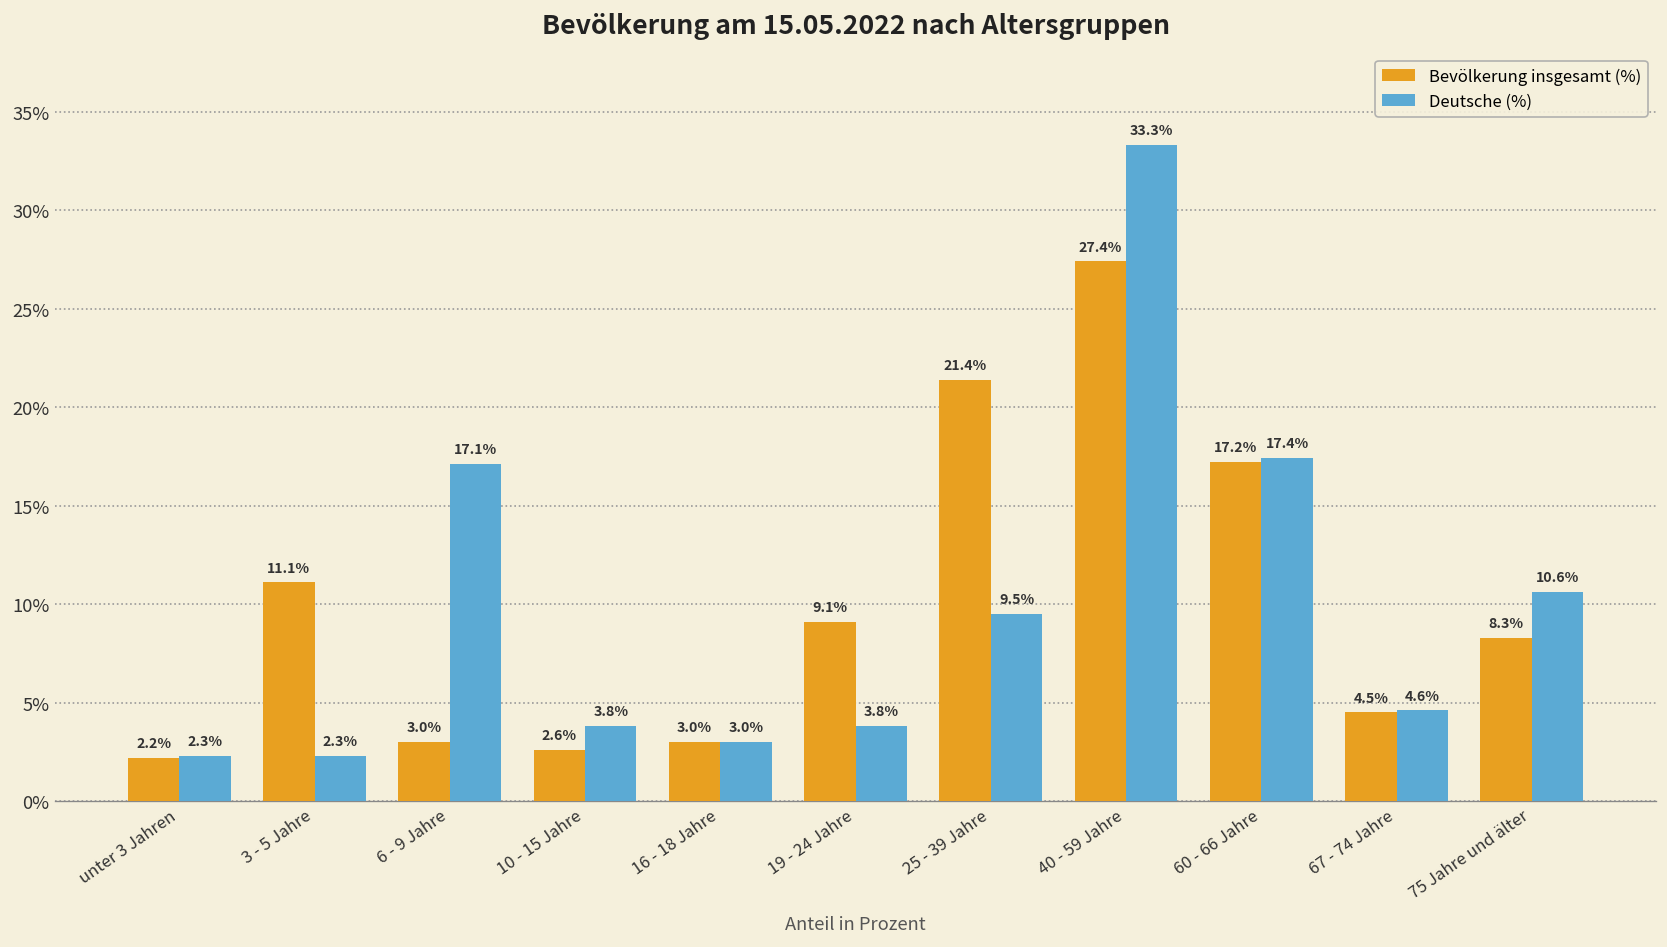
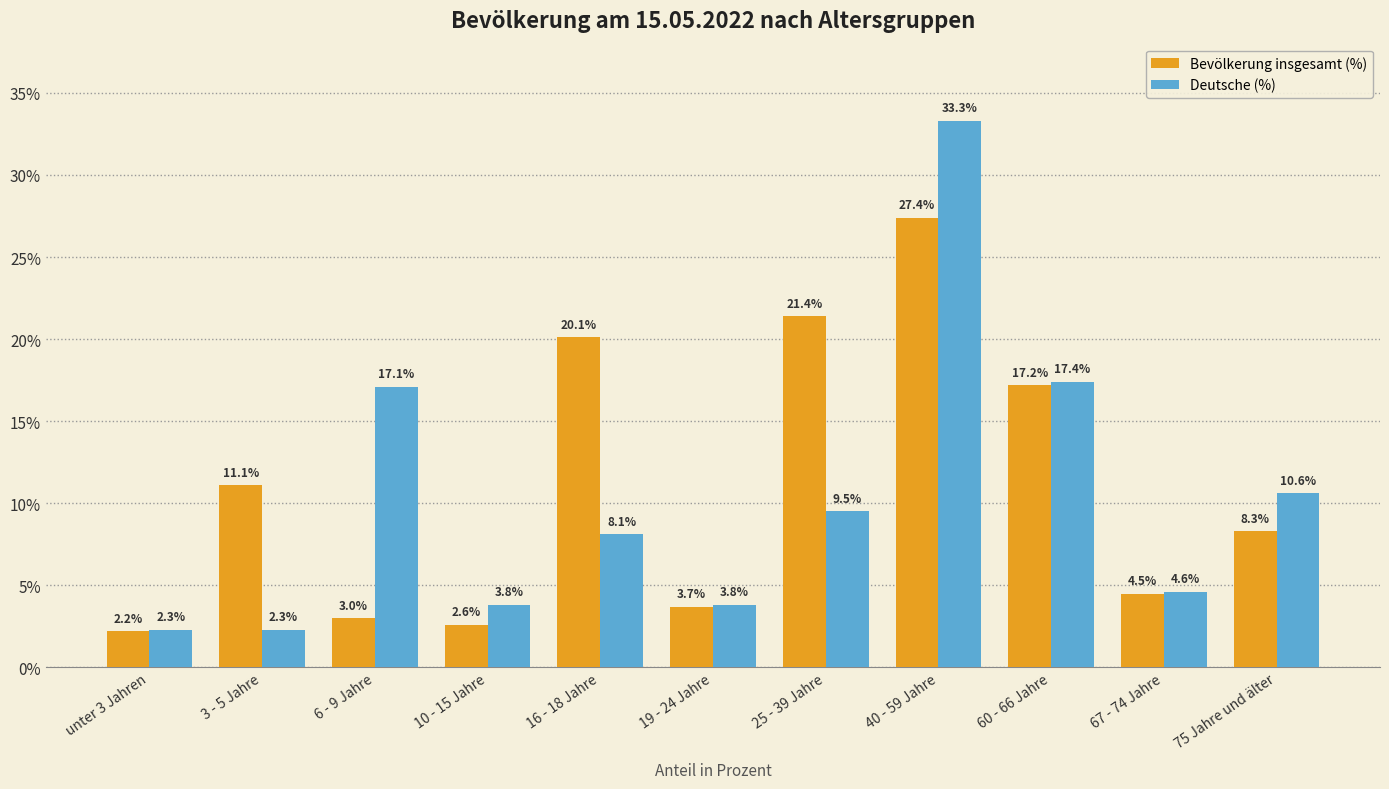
  {
    "Bevölkerung insgesamt (%)": {
      "unter 3 Jahren": "2.2%",
      "3 - 5 Jahre": "11.1%",
      "6 - 9 Jahre": "3.0%",
      "10 - 15 Jahre": "2.6%",
-     "16 - 18 Jahre": "3.0%",
-     "19 - 24 Jahre": "9.1%",
+     "16 - 18 Jahre": "20.1%",
+     "19 - 24 Jahre": "3.7%",
      "25 - 39 Jahre": "21.4%",
      "40 - 59 Jahre": "27.4%",
      "60 - 66 Jahre": "17.2%",
      "67 - 74 Jahre": "4.5%",
      "75 Jahre und älter": "8.3%"
    },
    "Deutsche (%)": {
      "unter 3 Jahren": "2.3%",
      "3 - 5 Jahre": "2.3%",
      "6 - 9 Jahre": "17.1%",
      "10 - 15 Jahre": "3.8%",
-     "16 - 18 Jahre": "3.0%",
+     "16 - 18 Jahre": "8.1%",
      "19 - 24 Jahre": "3.8%",
      "25 - 39 Jahre": "9.5%",
      "40 - 59 Jahre": "33.3%",
      "60 - 66 Jahre": "17.4%",
      "67 - 74 Jahre": "4.6%",
      "75 Jahre und älter": "10.6%"
    }
  }
